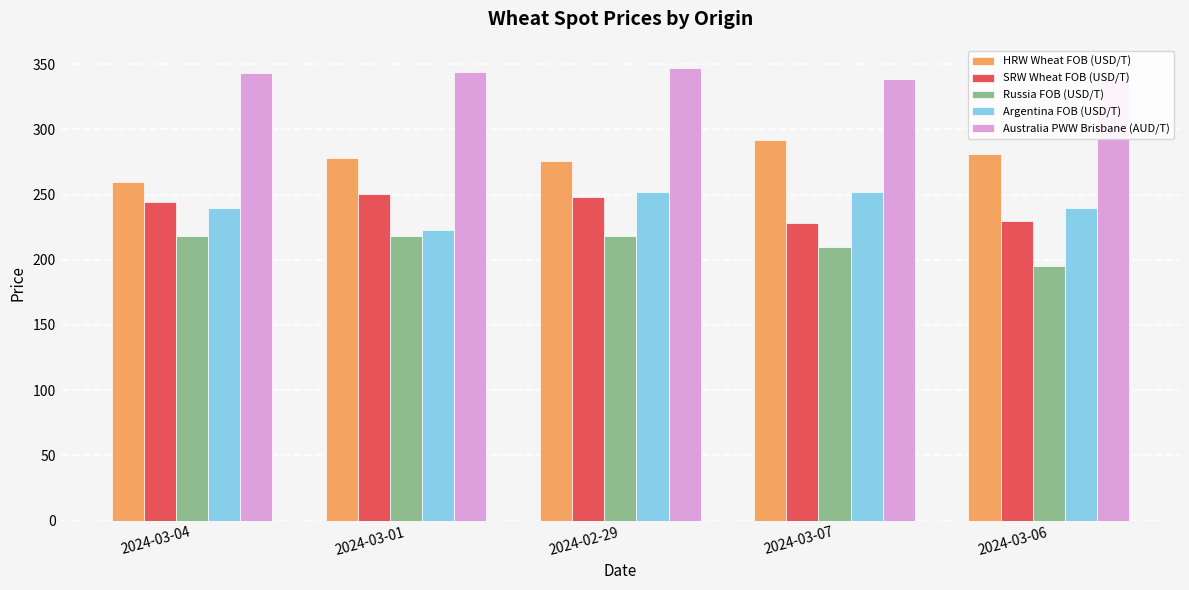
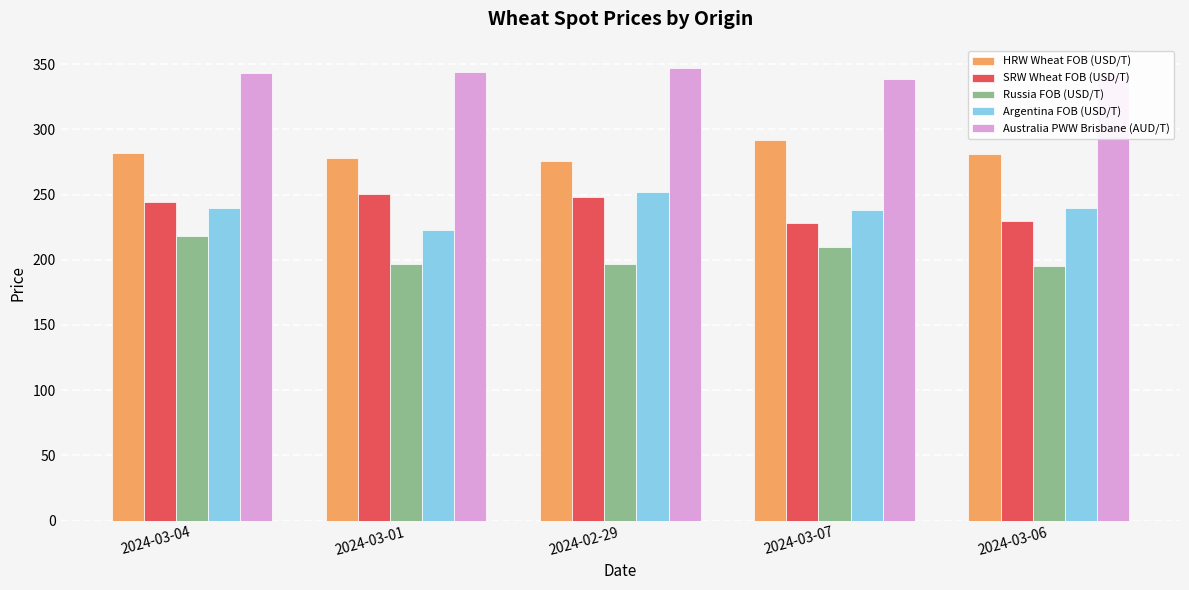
  {
    "HRW Wheat FOB (USD/T)": {
-     "2024-03-04": 259,
+     "2024-03-04": 282,
      "2024-03-01": 278,
      "2024-02-29": 276,
      "2024-03-07": 292,
      "2024-03-06": 281
    },
    "SRW Wheat FOB (USD/T)": {
      "2024-03-04": 244,
      "2024-03-01": 251,
      "2024-02-29": 248,
      "2024-03-07": 228,
      "2024-03-06": 230
    },
    "Russia FOB (USD/T)": {
      "2024-03-04": 218,
-     "2024-03-01": 218,
-     "2024-02-29": 218,
+     "2024-03-01": 197,
+     "2024-02-29": 197,
      "2024-03-07": 210,
      "2024-03-06": 196
    },
    "Argentina FOB (USD/T)": {
      "2024-03-04": 240,
      "2024-03-01": 223,
      "2024-02-29": 252,
-     "2024-03-07": 252,
+     "2024-03-07": 238,
      "2024-03-06": 240
    },
    "Australia PWW Brisbane (AUD/T)": {
      "2024-03-04": 344,
      "2024-03-01": 344,
      "2024-02-29": 347,
      "2024-03-07": 338
    }
  }
